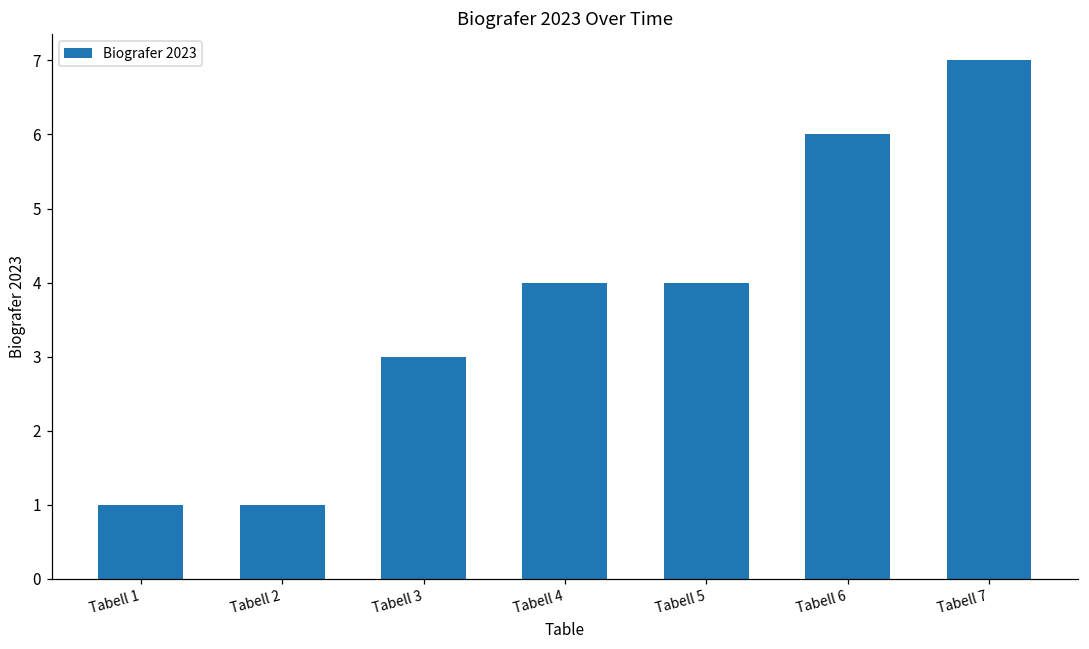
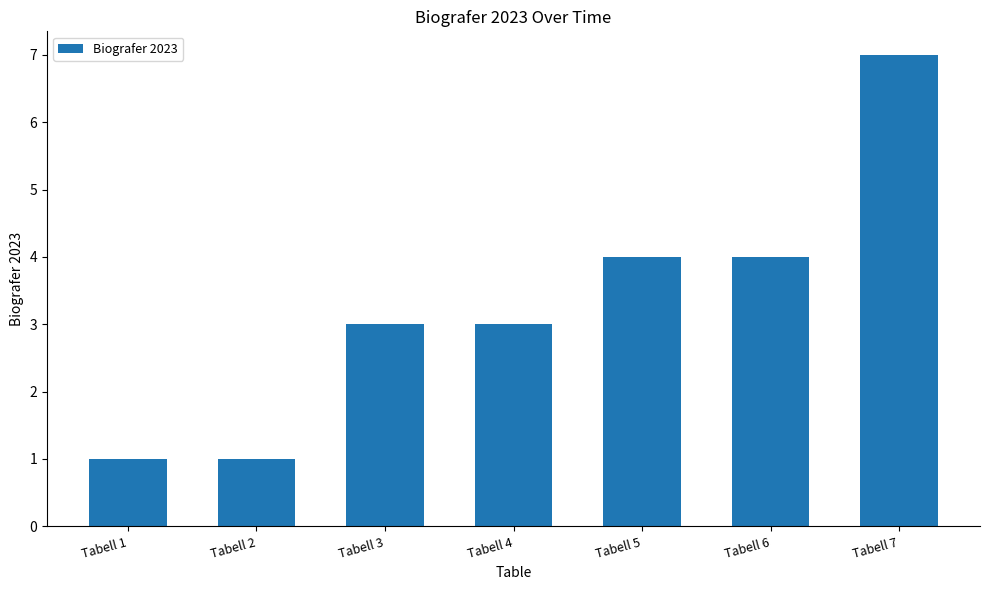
  {
    "Tabell 1": 1,
    "Tabell 2": 1,
    "Tabell 3": 3,
-   "Tabell 4": 4,
+   "Tabell 4": 3,
    "Tabell 5": 4,
-   "Tabell 6": 6,
+   "Tabell 6": 4,
    "Tabell 7": 7
  }
